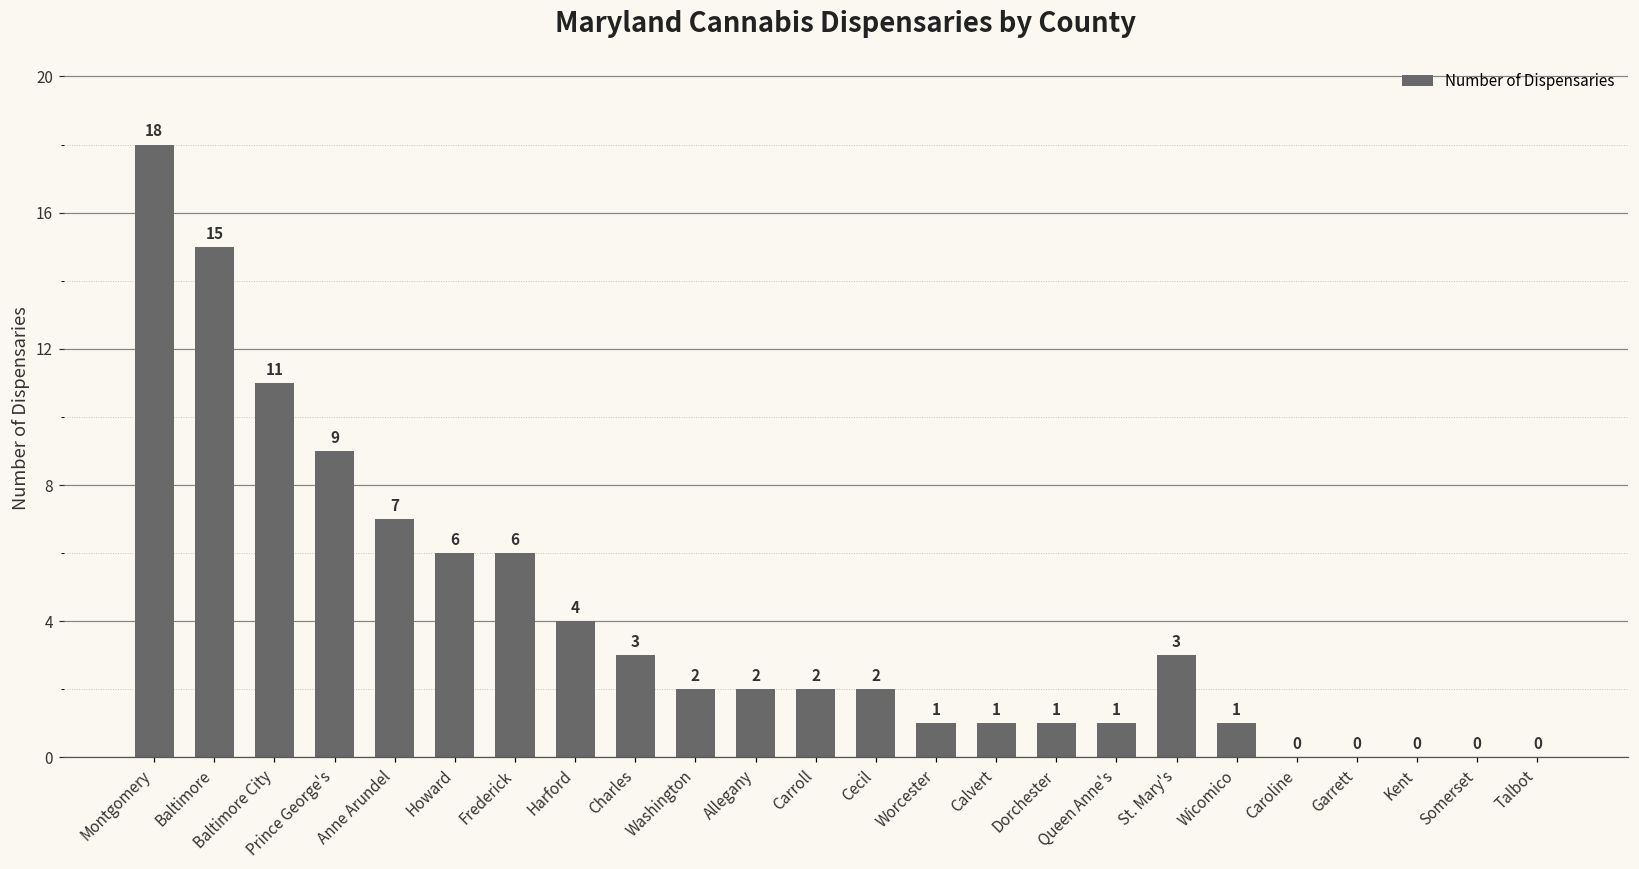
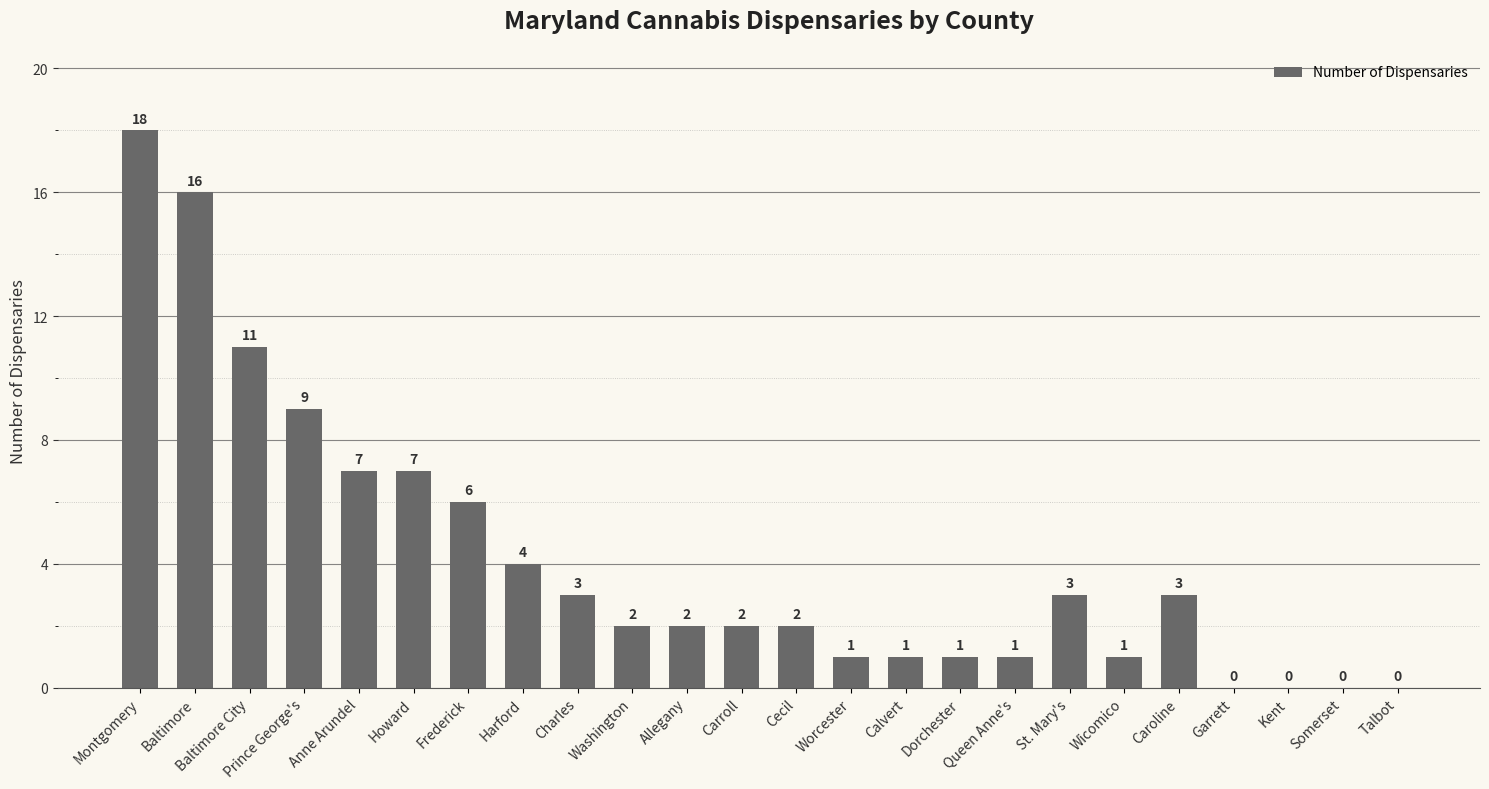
  {
    "Montgomery": 18,
-   "Baltimore": 15,
+   "Baltimore": 16,
    "Baltimore City": 11,
    "Prince George's": 9,
    "Anne Arundel": 7,
-   "Howard": 6,
+   "Howard": 7,
    "Frederick": 6,
    "Harford": 4,
    "Charles": 3,
    "Washington": 2,
    "Allegany": 2,
    "Carroll": 2,
    "Cecil": 2,
    "Worcester": 1,
    "Calvert": 1,
    "Dorchester": 1,
    "Queen Anne's": 1,
    "St. Mary's": 3,
    "Wicomico": 1,
-   "Caroline": 0,
+   "Caroline": 3,
    "Garrett": 0,
    "Kent": 0,
    "Somerset": 0,
    "Talbot": 0
  }
